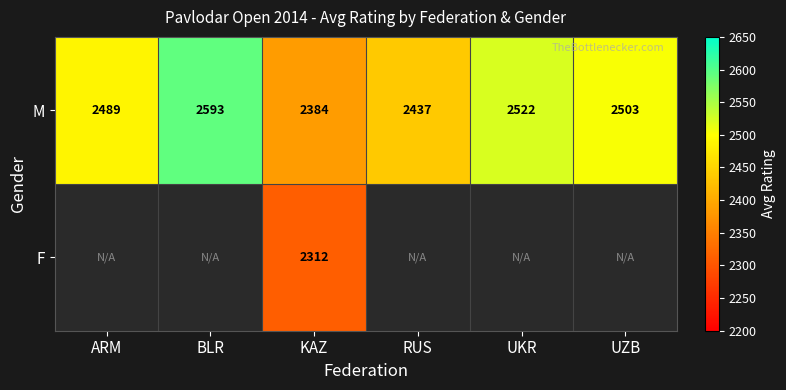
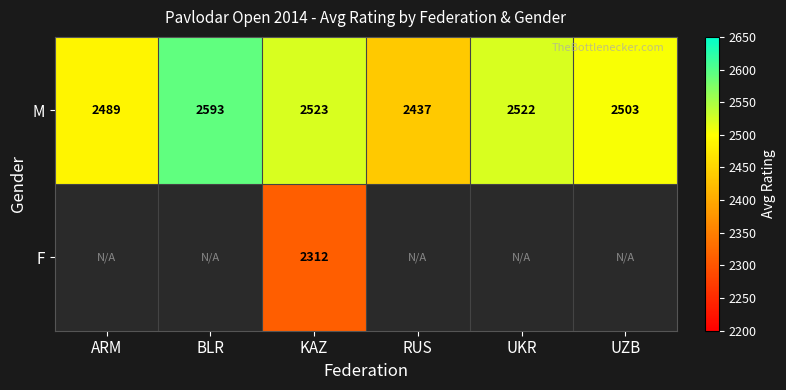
  {
    "M": {
      "ARM": 2489,
      "BLR": 2593,
-     "KAZ": 2384,
+     "KAZ": 2523,
      "RUS": 2437,
      "UKR": 2522
    },
    "F": {
      "KAZ": 2312
    }
  }
